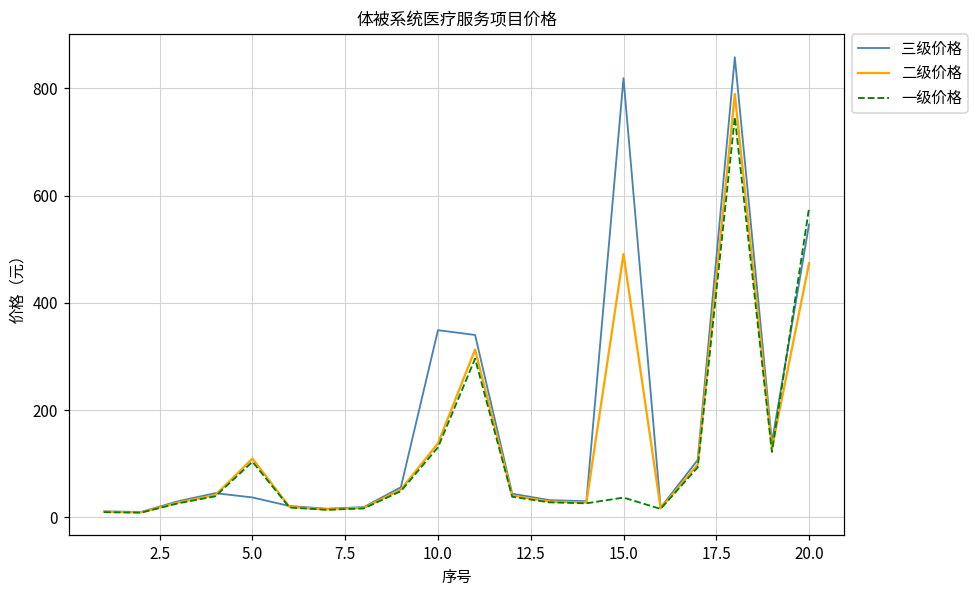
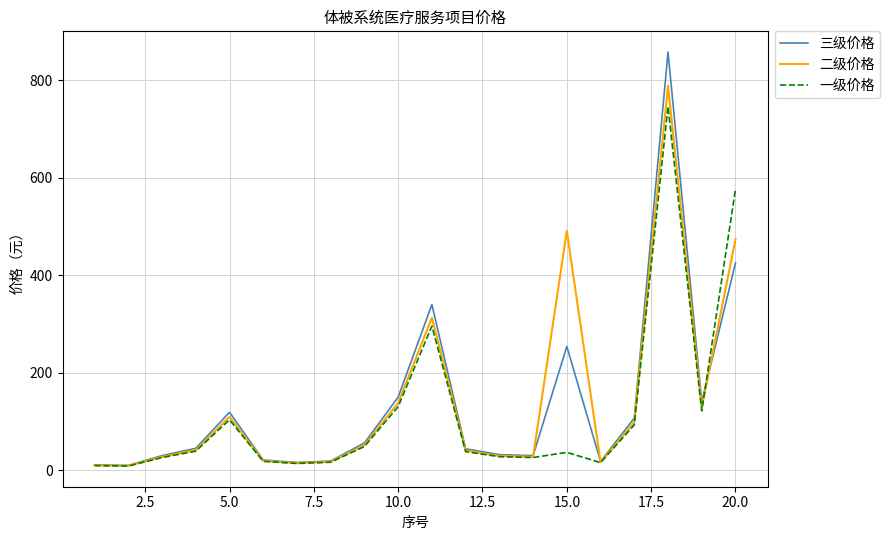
  {
    "三级价格": {
-     "5.0": 40,
-     "10.0": 350,
-     "15.0": 820,
-     "20.0": 550
+     "5.0": 120,
+     "10.0": 150,
+     "15.0": 250,
+     "20.0": 430
    },
    "二级价格": {
      "5.0": 110,
      "10.0": 140,
      "15.0": 490,
      "20.0": 470
    },
    "一级价格": {
      "5.0": 100,
      "10.0": 130,
      "15.0": 40,
      "20.0": 580
    }
  }
